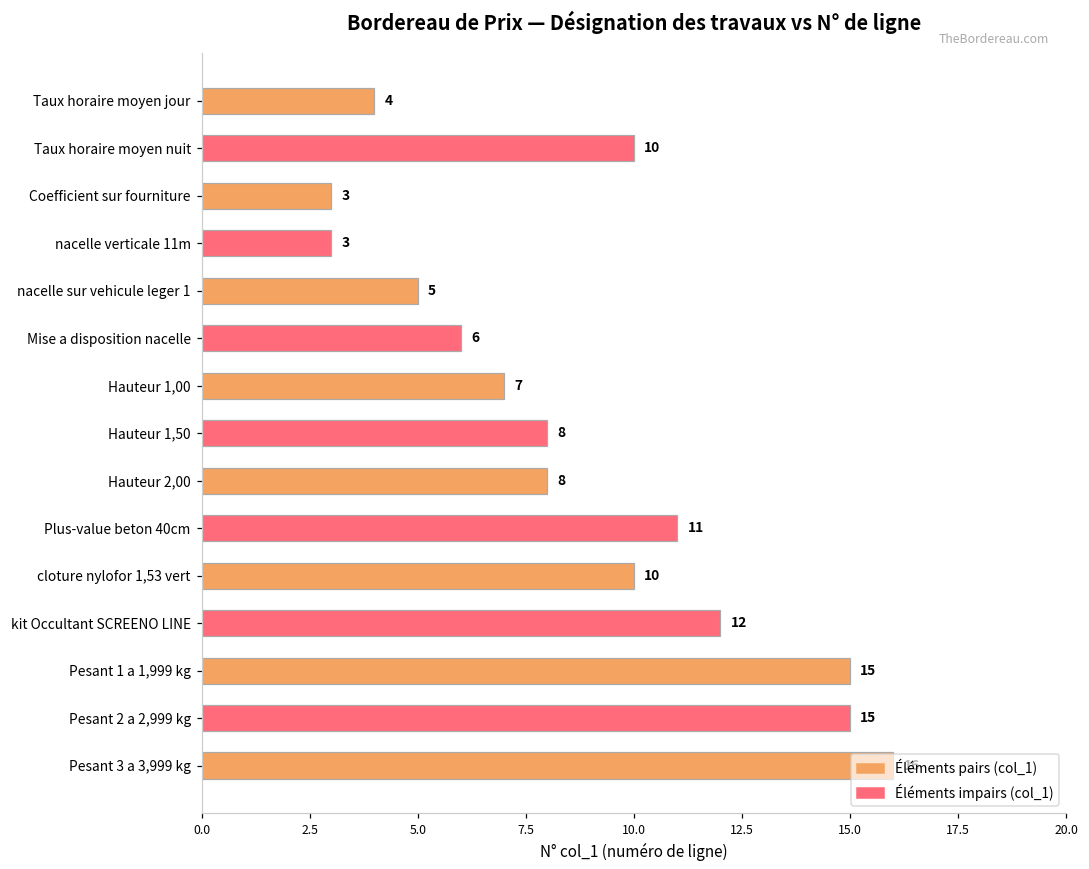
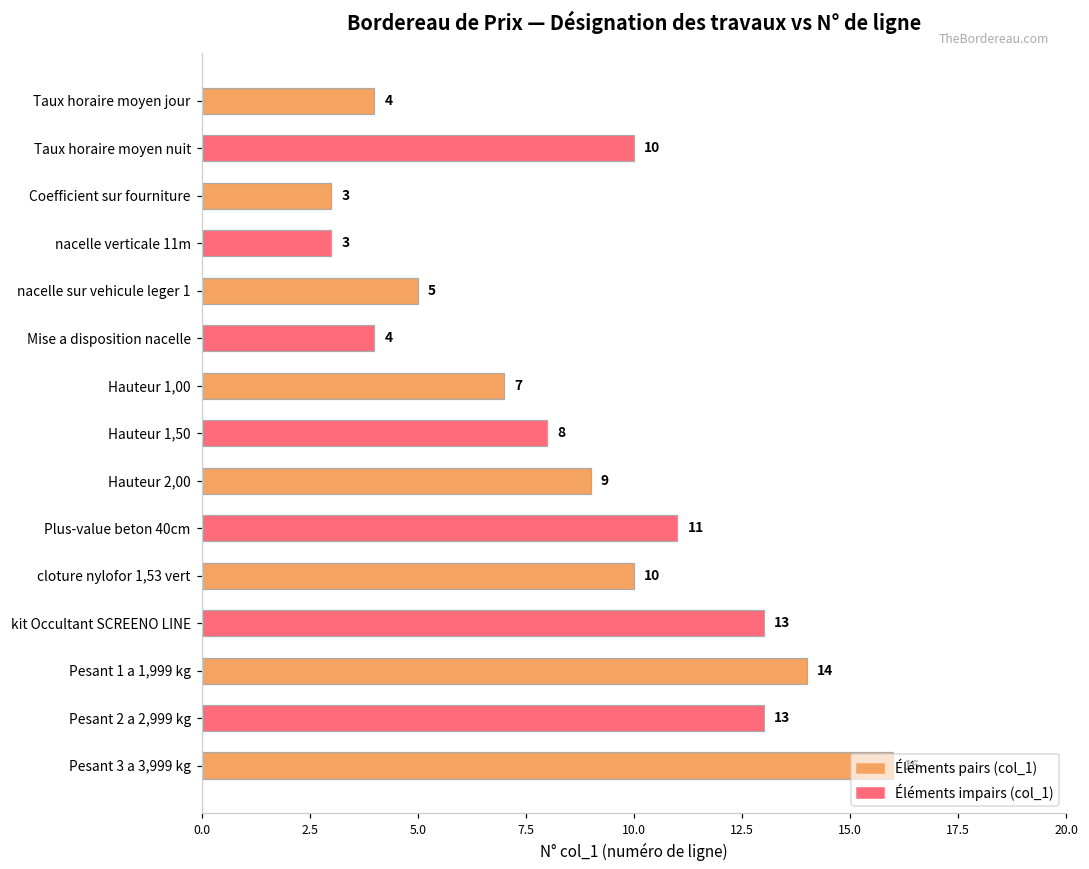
  {
    "Taux horaire moyen jour": 4,
    "Taux horaire moyen nuit": 10,
    "Coefficient sur fourniture": 3,
    "nacelle verticale 11m": 3,
    "nacelle sur vehicule leger 1": 5,
-   "Mise a disposition nacelle": 6,
+   "Mise a disposition nacelle": 4,
    "Hauteur 1,00": 7,
    "Hauteur 1,50": 8,
-   "Hauteur 2,00": 8,
+   "Hauteur 2,00": 9,
    "Plus-value beton 40cm": 11,
    "cloture nylofor 1,53 vert": 10,
-   "kit Occultant SCREENO LINE": 12,
-   "Pesant 1 a 1,999 kg": 15,
-   "Pesant 2 a 2,999 kg": 15
+   "kit Occultant SCREENO LINE": 13,
+   "Pesant 1 a 1,999 kg": 14,
+   "Pesant 2 a 2,999 kg": 13
  }
